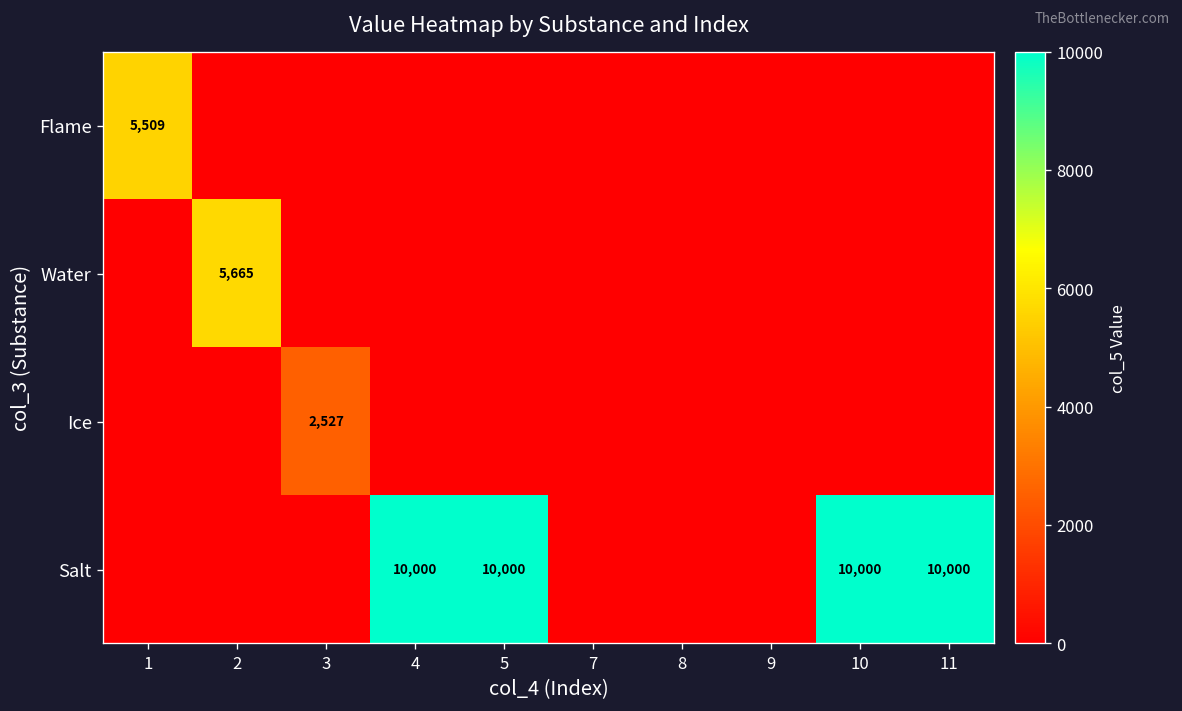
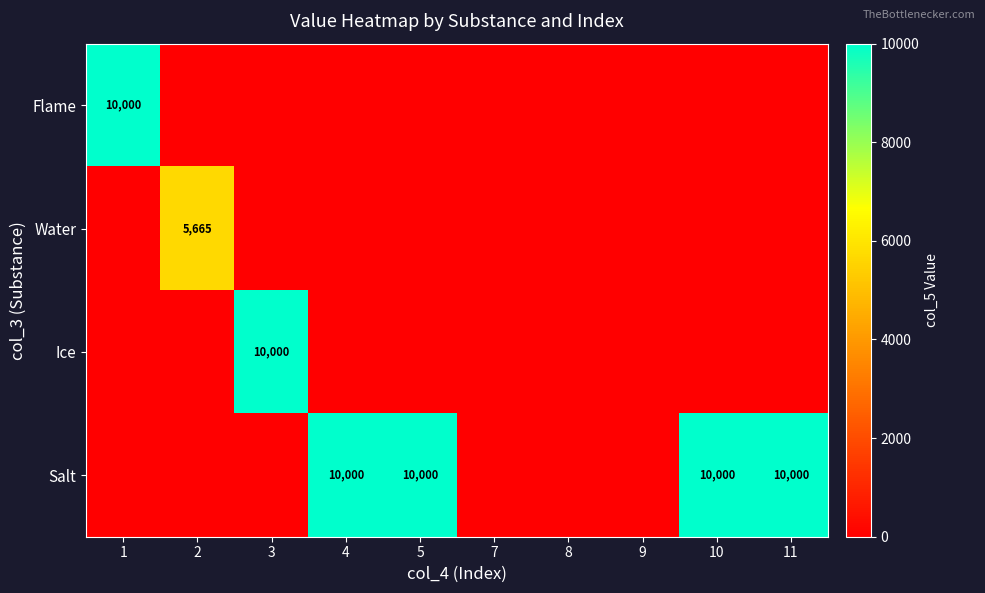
  {
    "Flame": {
-     "1": "5,509"
+     "1": "10,000"
    },
    "Water": {
      "2": "5,665"
    },
    "Ice": {
-     "3": "2,527"
+     "3": "10,000"
    },
    "Salt": {
      "4": "10,000",
      "5": "10,000",
      "10": "10,000",
      "11": "10,000"
    }
  }
